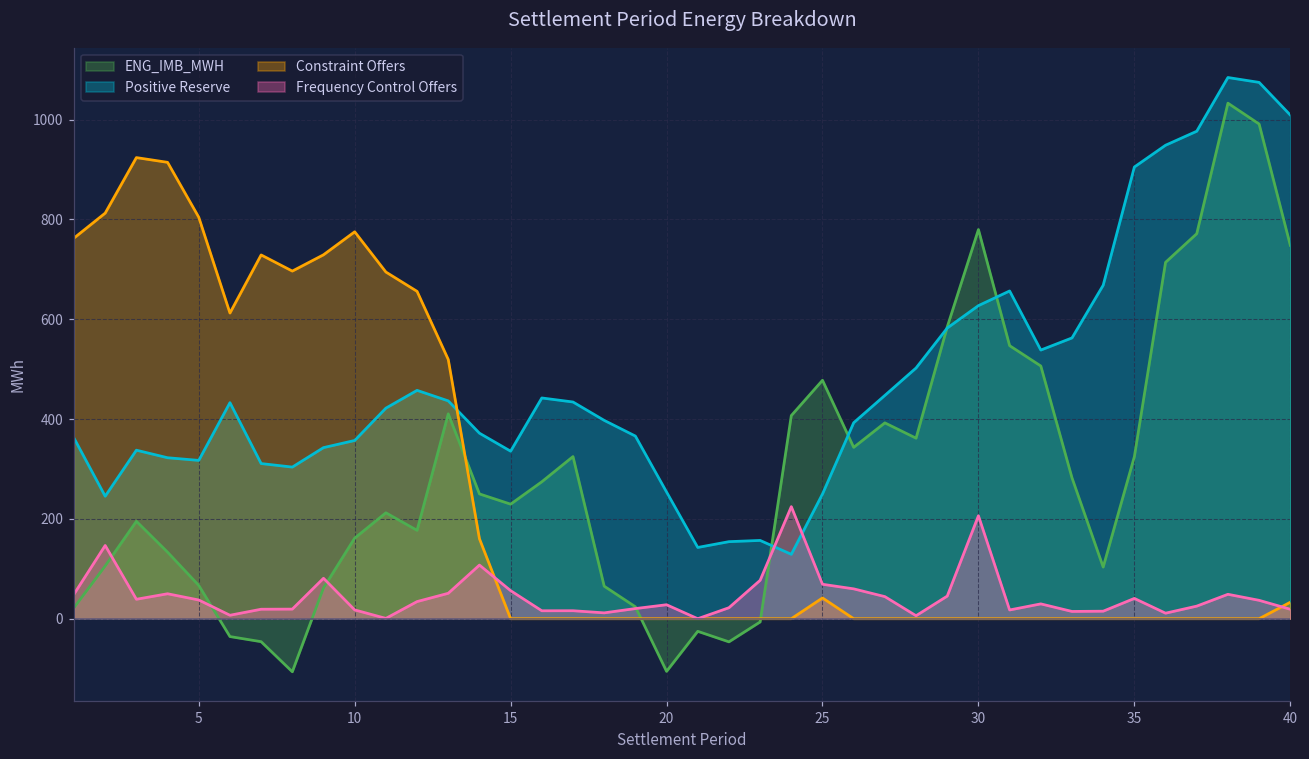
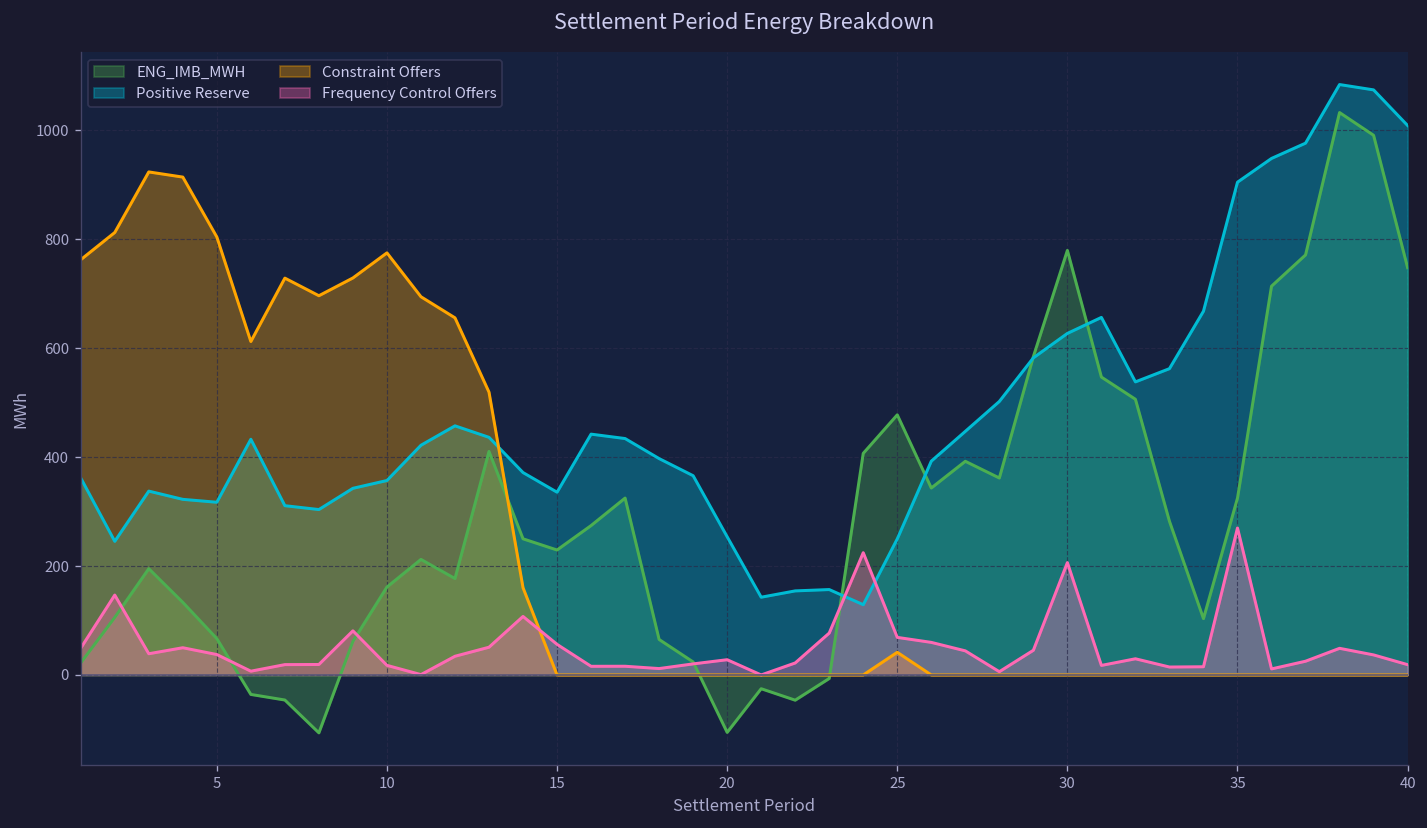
  {
    "Positive Reserve": {
      "5": 320,
      "10": 360,
      "15": 340,
      "20": 250,
      "25": 250,
      "30": 630,
      "35": 900,
      "40": 1010
    },
    "Constraint Offers": {
      "5": 800,
      "10": 780,
      "15": 0,
      "25": 40,
      "30": 0,
      "35": 0,
-     "40": 30
+     "40": 0
    },
    "Frequency Control Offers": {
      "5": 40,
      "10": 20,
      "15": 60,
      "20": 30,
      "25": 70,
      "30": 210,
-     "35": 40,
+     "35": 270,
      "40": 20
    }
  }
